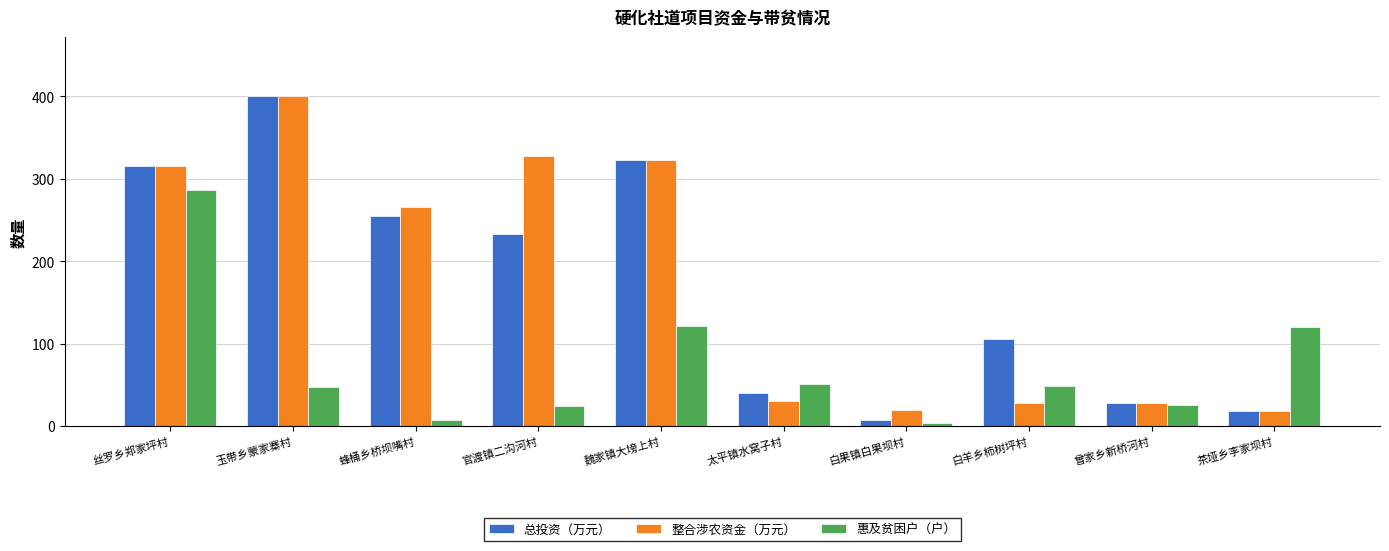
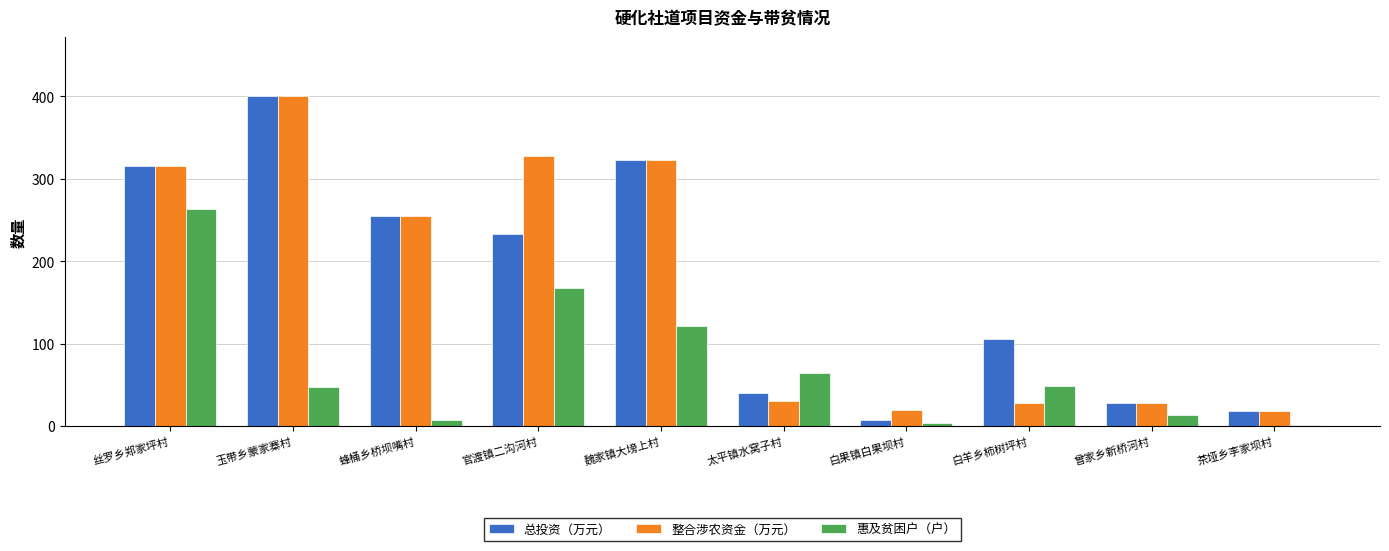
  {
    "总投资（万元）": {
      "丝罗乡郑家坪村": 320,
      "玉带乡蒙家寨村": 400,
      "蜂桶乡桥坝嘴村": 260,
      "官渡镇二沟河村": 230,
      "魏家镇大塝上村": 320,
      "太平镇水窝子村": 40,
      "白果镇白果坝村": 10,
      "白羊乡柿树坪村": 110,
      "曾家乡新桥河村": 30,
      "茶垭乡李家坝村": 20
    },
    "整合涉农资金（万元）": {
      "丝罗乡郑家坪村": 320,
      "玉带乡蒙家寨村": 400,
-     "蜂桶乡桥坝嘴村": 270,
+     "蜂桶乡桥坝嘴村": 260,
      "官渡镇二沟河村": 330,
      "魏家镇大塝上村": 320,
      "太平镇水窝子村": 30,
      "白果镇白果坝村": 20,
      "白羊乡柿树坪村": 30,
      "曾家乡新桥河村": 30,
      "茶垭乡李家坝村": 20
    },
    "惠及贫困户（户）": {
-     "丝罗乡郑家坪村": 290,
+     "丝罗乡郑家坪村": 260,
      "玉带乡蒙家寨村": 50,
      "蜂桶乡桥坝嘴村": 10,
-     "官渡镇二沟河村": 30,
+     "官渡镇二沟河村": 170,
      "魏家镇大塝上村": 120,
-     "太平镇水窝子村": 50,
+     "太平镇水窝子村": 60,
      "白果镇白果坝村": 0,
      "白羊乡柿树坪村": 50,
-     "曾家乡新桥河村": 30,
-     "茶垭乡李家坝村": 120
+     "曾家乡新桥河村": 10,
+     "茶垭乡李家坝村": 0
    }
  }
